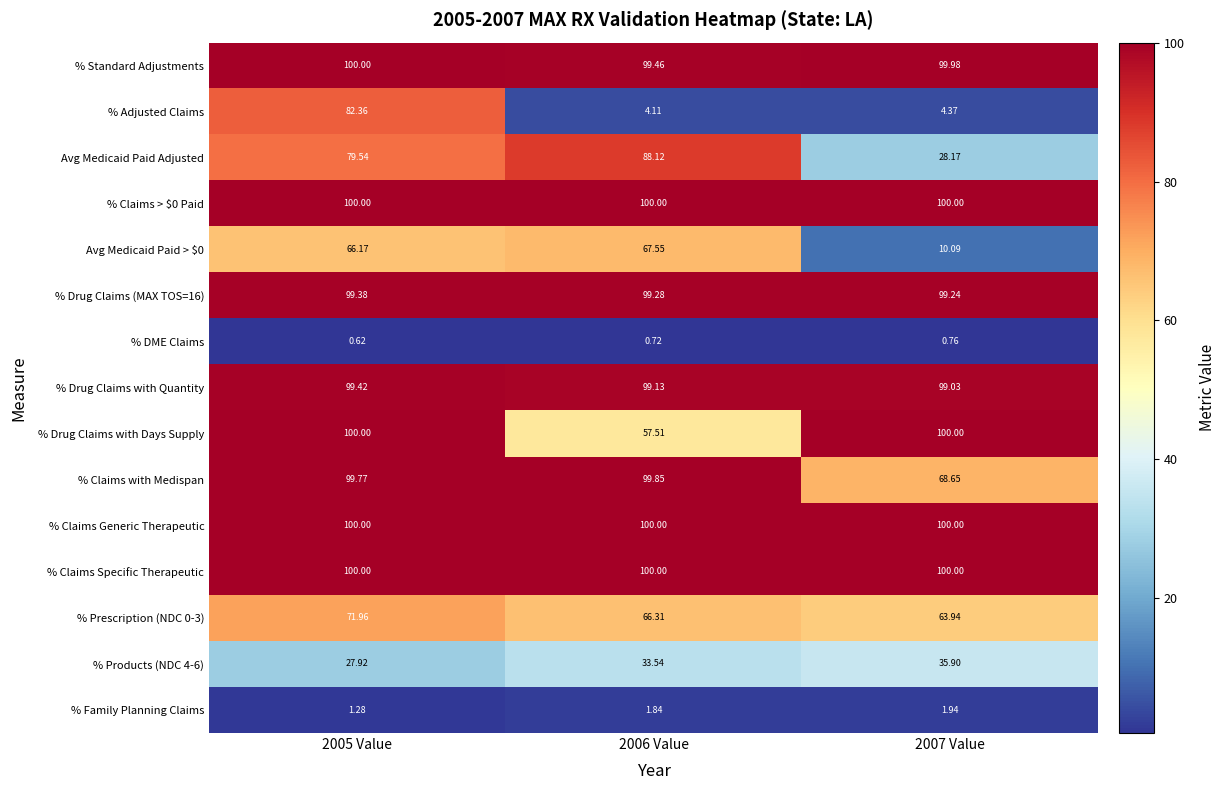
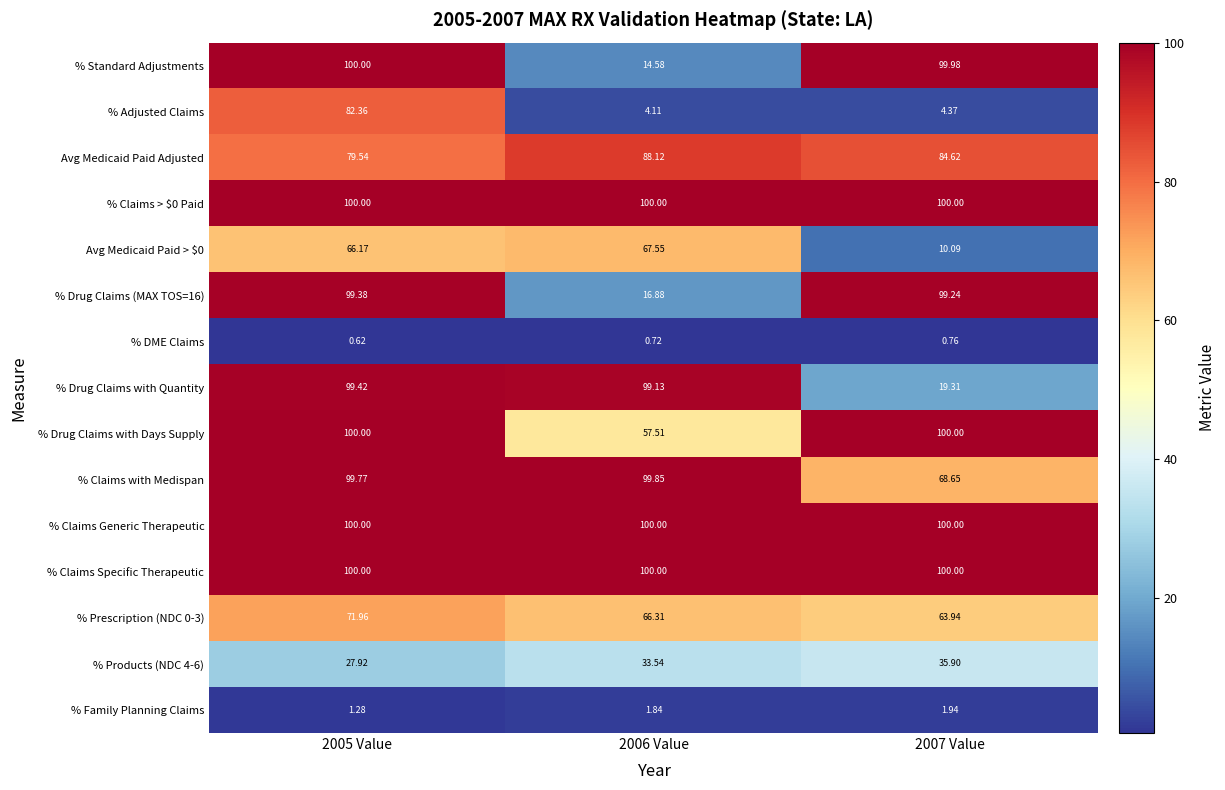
  {
    "% Standard Adjustments": {
      "2005 Value": 100.00,
-     "2006 Value": 99.46,
+     "2006 Value": 14.58,
      "2007 Value": 99.98
    },
    "% Adjusted Claims": {
      "2005 Value": 82.36,
      "2006 Value": 4.11,
      "2007 Value": 4.37
    },
    "Avg Medicaid Paid Adjusted": {
      "2005 Value": 79.54,
      "2006 Value": 88.12,
-     "2007 Value": 28.17
+     "2007 Value": 84.62
    },
    "% Claims > $0 Paid": {
      "2005 Value": 100.00,
      "2006 Value": 100.00,
      "2007 Value": 100.00
    },
    "Avg Medicaid Paid > $0": {
      "2005 Value": 66.17,
      "2006 Value": 67.55,
      "2007 Value": 10.09
    },
    "% Drug Claims (MAX TOS=16)": {
      "2005 Value": 99.38,
-     "2006 Value": 99.28,
+     "2006 Value": 16.88,
      "2007 Value": 99.24
    },
    "% DME Claims": {
      "2005 Value": 0.62,
      "2006 Value": 0.72,
      "2007 Value": 0.76
    },
    "% Drug Claims with Quantity": {
      "2005 Value": 99.42,
      "2006 Value": 99.13,
-     "2007 Value": 99.03
+     "2007 Value": 19.31
    },
    "% Drug Claims with Days Supply": {
      "2005 Value": 100.00,
      "2006 Value": 57.51,
      "2007 Value": 100.00
    },
    "% Claims with Medispan": {
      "2005 Value": 99.77,
      "2006 Value": 99.85,
      "2007 Value": 68.65
    },
    "% Claims Generic Therapeutic": {
      "2005 Value": 100.00,
      "2006 Value": 100.00,
      "2007 Value": 100.00
    },
    "% Claims Specific Therapeutic": {
      "2005 Value": 100.00,
      "2006 Value": 100.00,
      "2007 Value": 100.00
    },
    "% Prescription (NDC 0-3)": {
      "2005 Value": 71.96,
      "2006 Value": 66.31,
      "2007 Value": 63.94
    },
    "% Products (NDC 4-6)": {
      "2005 Value": 27.92,
      "2006 Value": 33.54,
      "2007 Value": 35.90
    },
    "% Family Planning Claims": {
      "2005 Value": 1.28,
      "2006 Value": 1.84,
      "2007 Value": 1.94
    }
  }
